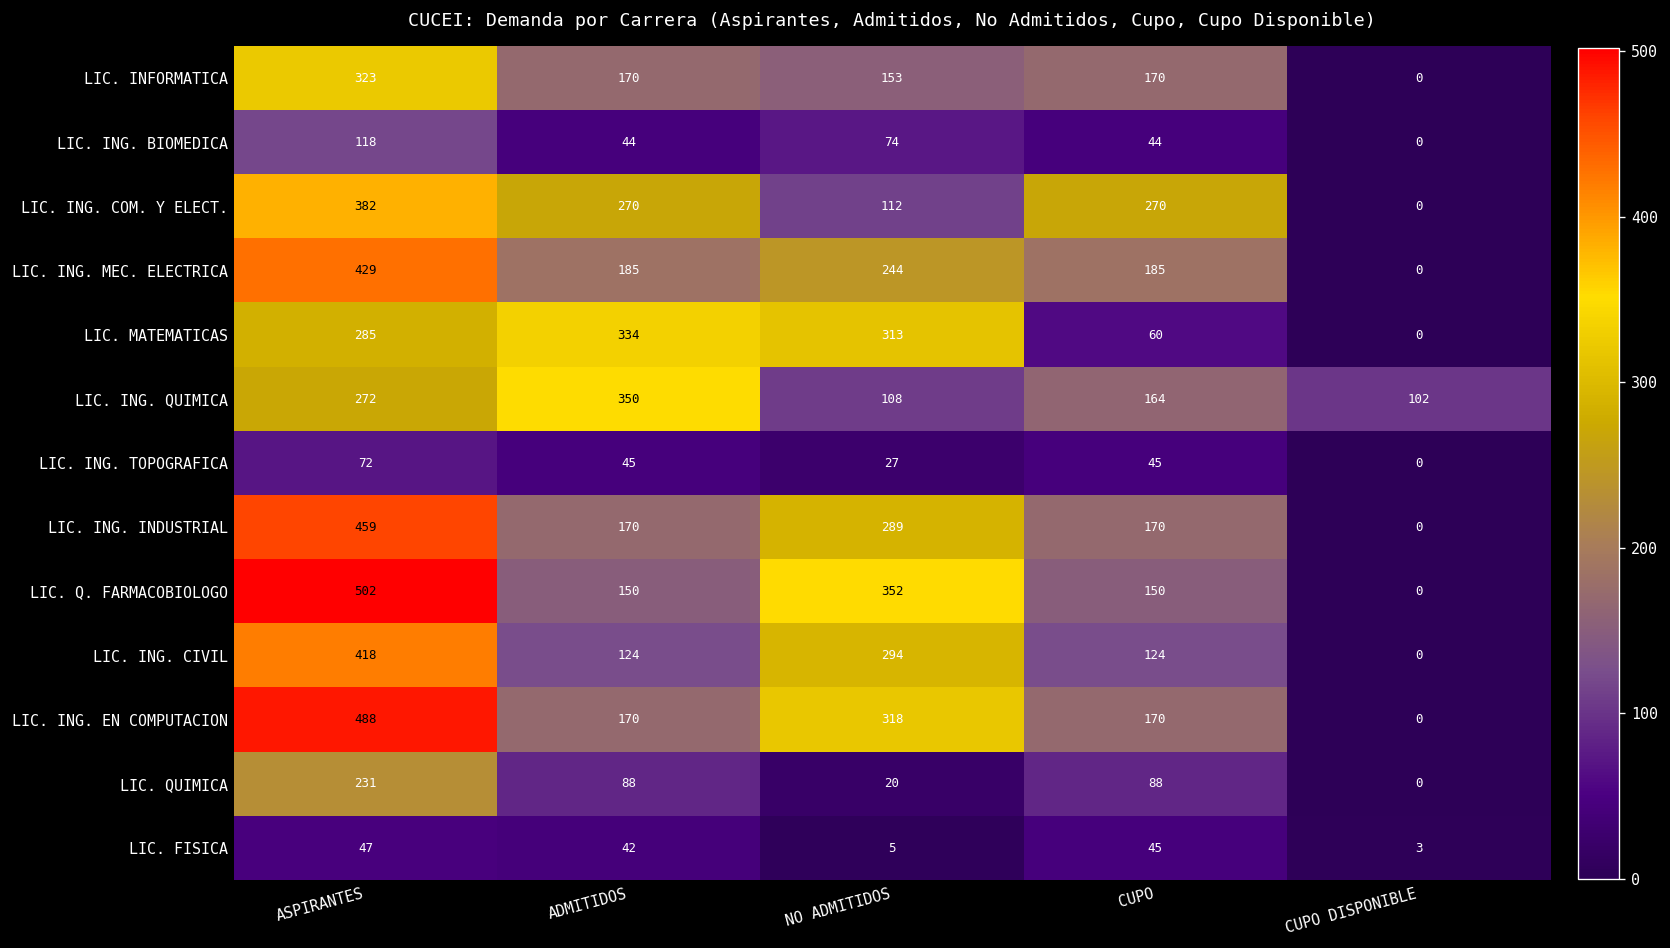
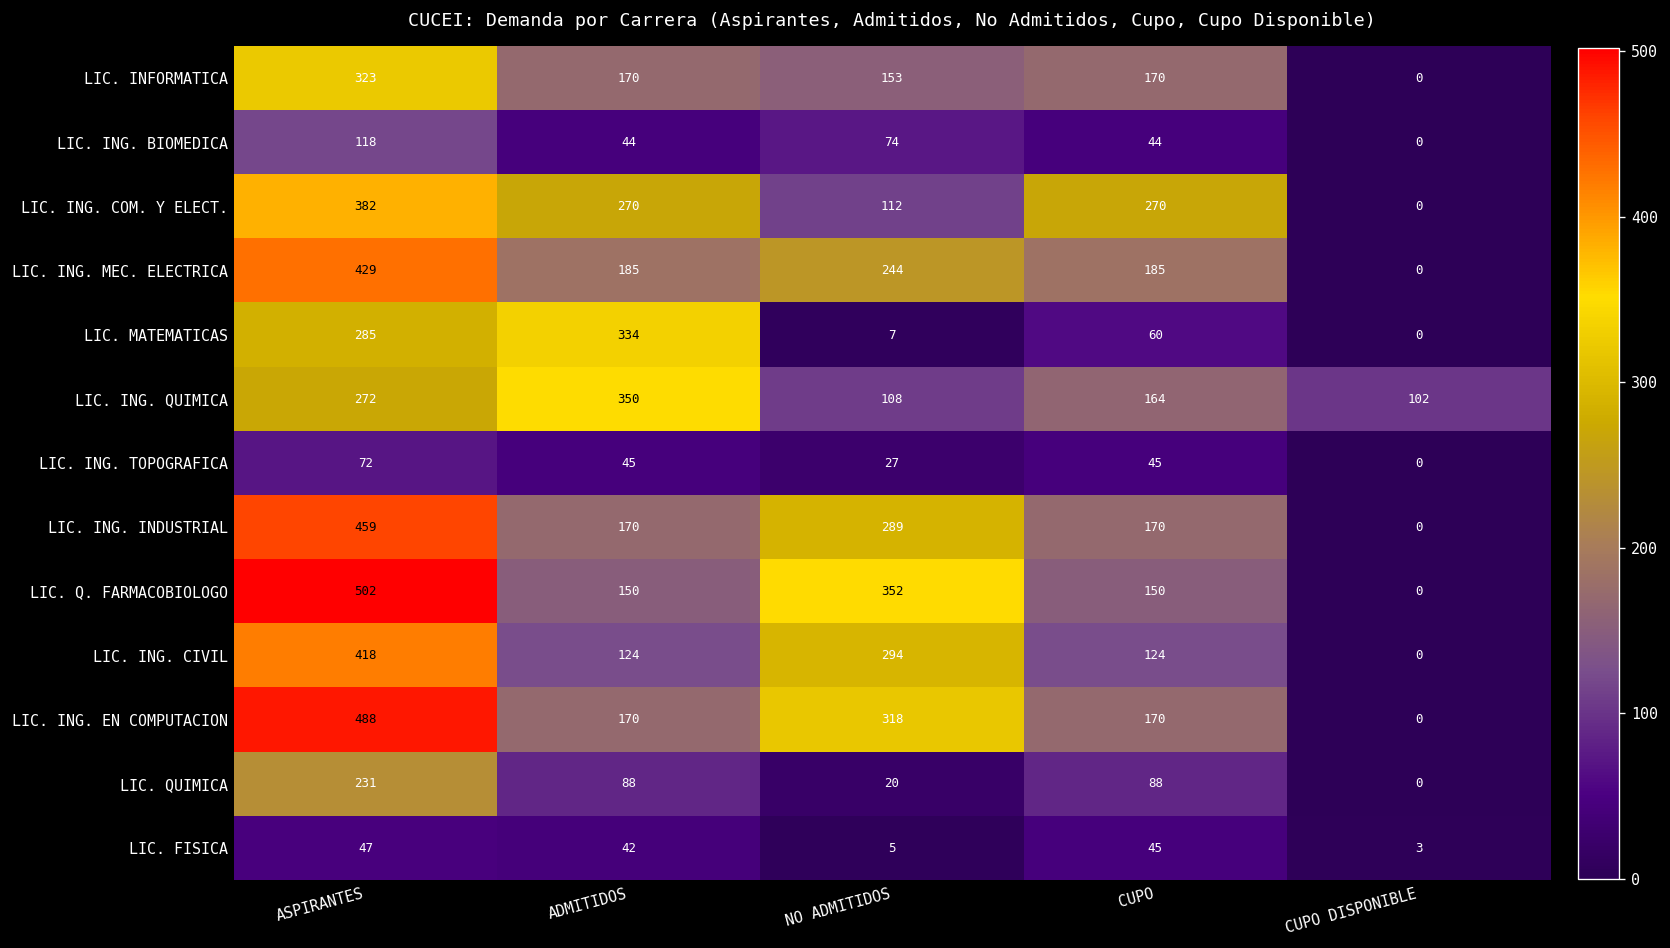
  {
    "LIC. INFORMATICA": {
      "ASPIRANTES": 323,
      "ADMITIDOS": 170,
      "NO ADMITIDOS": 153,
      "CUPO": 170,
      "CUPO DISPONIBLE": 0
    },
    "LIC. ING. BIOMEDICA": {
      "ASPIRANTES": 118,
      "ADMITIDOS": 44,
      "NO ADMITIDOS": 74,
      "CUPO": 44,
      "CUPO DISPONIBLE": 0
    },
    "LIC. ING. COM. Y ELECT.": {
      "ASPIRANTES": 382,
      "ADMITIDOS": 270,
      "NO ADMITIDOS": 112,
      "CUPO": 270,
      "CUPO DISPONIBLE": 0
    },
    "LIC. ING. MEC. ELECTRICA": {
      "ASPIRANTES": 429,
      "ADMITIDOS": 185,
      "NO ADMITIDOS": 244,
      "CUPO": 185,
      "CUPO DISPONIBLE": 0
    },
    "LIC. MATEMATICAS": {
      "ASPIRANTES": 285,
      "ADMITIDOS": 334,
-     "NO ADMITIDOS": 313,
+     "NO ADMITIDOS": 7,
      "CUPO": 60,
      "CUPO DISPONIBLE": 0
    },
    "LIC. ING. QUIMICA": {
      "ASPIRANTES": 272,
      "ADMITIDOS": 350,
      "NO ADMITIDOS": 108,
      "CUPO": 164,
      "CUPO DISPONIBLE": 102
    },
    "LIC. ING. TOPOGRAFICA": {
      "ASPIRANTES": 72,
      "ADMITIDOS": 45,
      "NO ADMITIDOS": 27,
      "CUPO": 45,
      "CUPO DISPONIBLE": 0
    },
    "LIC. ING. INDUSTRIAL": {
      "ASPIRANTES": 459,
      "ADMITIDOS": 170,
      "NO ADMITIDOS": 289,
      "CUPO": 170,
      "CUPO DISPONIBLE": 0
    },
    "LIC. Q. FARMACOBIOLOGO": {
      "ASPIRANTES": 502,
      "ADMITIDOS": 150,
      "NO ADMITIDOS": 352,
      "CUPO": 150,
      "CUPO DISPONIBLE": 0
    },
    "LIC. ING. CIVIL": {
      "ASPIRANTES": 418,
      "ADMITIDOS": 124,
      "NO ADMITIDOS": 294,
      "CUPO": 124,
      "CUPO DISPONIBLE": 0
    },
    "LIC. ING. EN COMPUTACION": {
      "ASPIRANTES": 488,
      "ADMITIDOS": 170,
      "NO ADMITIDOS": 318,
      "CUPO": 170,
      "CUPO DISPONIBLE": 0
    },
    "LIC. QUIMICA": {
      "ASPIRANTES": 231,
      "ADMITIDOS": 88,
      "NO ADMITIDOS": 20,
      "CUPO": 88,
      "CUPO DISPONIBLE": 0
    },
    "LIC. FISICA": {
      "ASPIRANTES": 47,
      "ADMITIDOS": 42,
      "NO ADMITIDOS": 5,
      "CUPO": 45,
      "CUPO DISPONIBLE": 3
    }
  }
